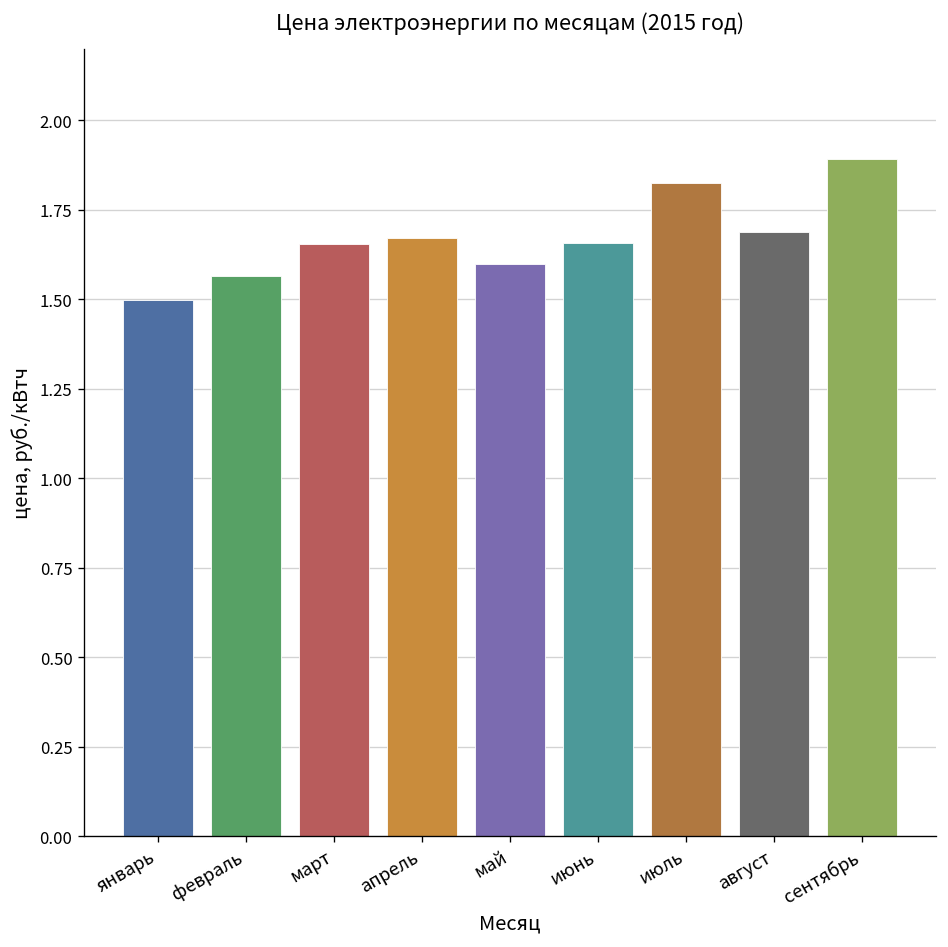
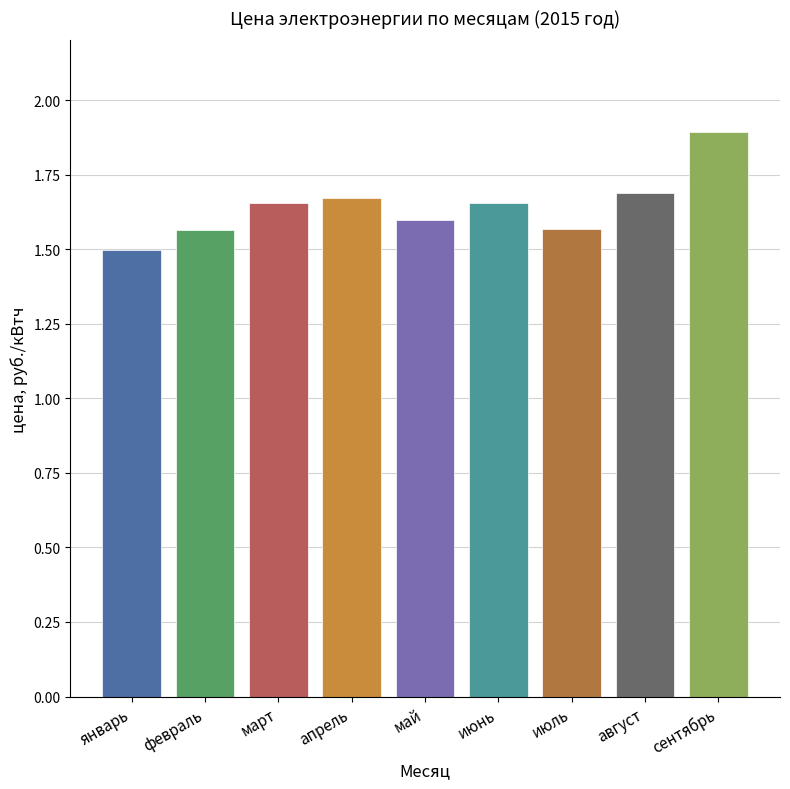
  {
    "январь": 1.50,
    "февраль": 1.56,
    "март": 1.65,
    "апрель": 1.67,
    "май": 1.60,
    "июнь": 1.66,
-   "июль": 1.83,
+   "июль": 1.57,
    "август": 1.69,
    "сентябрь": 1.89
  }
